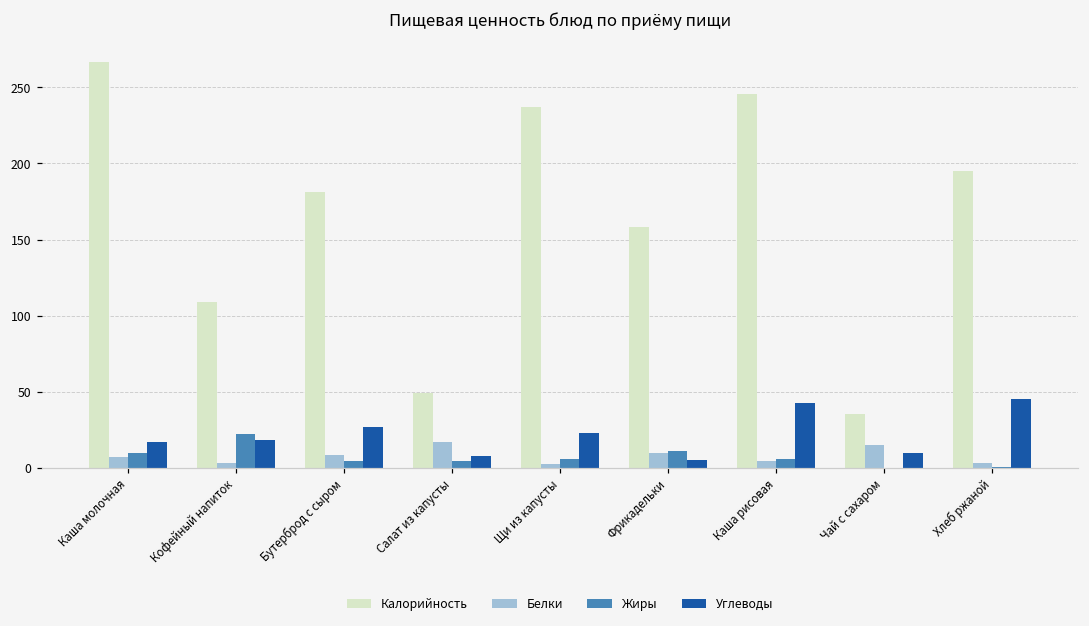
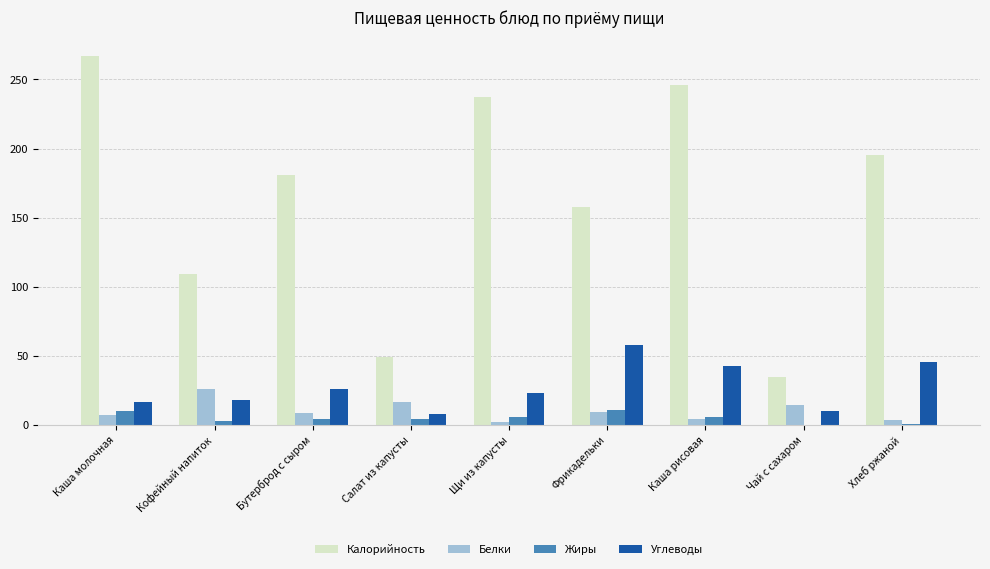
  {
    "Калорийность": {
      "Каша молочная": 267,
      "Кофейный напиток": 109,
      "Бутерброд с сыром": 181,
      "Салат из капусты": 49,
      "Щи из капусты": 237,
      "Фрикадельки": 158,
      "Каша рисовая": 246,
      "Чай с сахаром": 35,
      "Хлеб ржаной": 195
    },
    "Белки": {
      "Каша молочная": 7,
-     "Кофейный напиток": 3,
+     "Кофейный напиток": 26,
      "Бутерброд с сыром": 8,
      "Салат из капусты": 17,
      "Щи из капусты": 2,
      "Фрикадельки": 10,
      "Каша рисовая": 5,
      "Чай с сахаром": 15,
      "Хлеб ржаной": 3
    },
    "Жиры": {
      "Каша молочная": 10,
-     "Кофейный напиток": 22,
+     "Кофейный напиток": 3,
      "Бутерброд с сыром": 4,
      "Салат из капусты": 4,
      "Щи из капусты": 6,
      "Фрикадельки": 11,
      "Каша рисовая": 6
    },
    "Углеводы": {
      "Каша молочная": 17,
      "Кофейный напиток": 18,
      "Бутерброд с сыром": 26,
      "Салат из капусты": 8,
      "Щи из капусты": 23,
-     "Фрикадельки": 5,
+     "Фрикадельки": 58,
      "Каша рисовая": 43,
      "Чай с сахаром": 10,
      "Хлеб ржаной": 45
    }
  }
